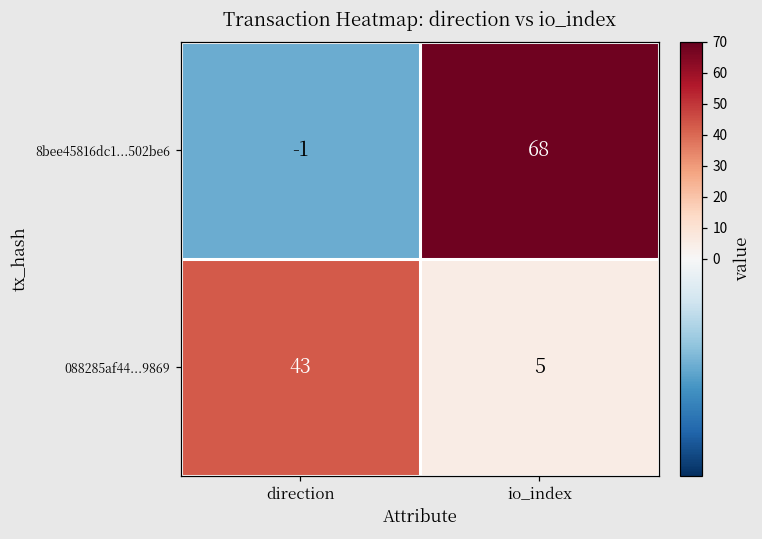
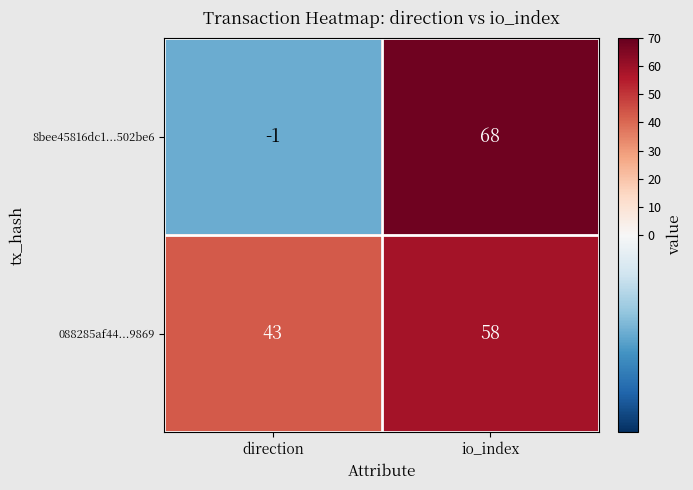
  {
    "8bee45816dc1...502be6": {
      "direction": -1,
      "io_index": 68
    },
    "088285af44...9869": {
      "direction": 43,
-     "io_index": 5
+     "io_index": 58
    }
  }
